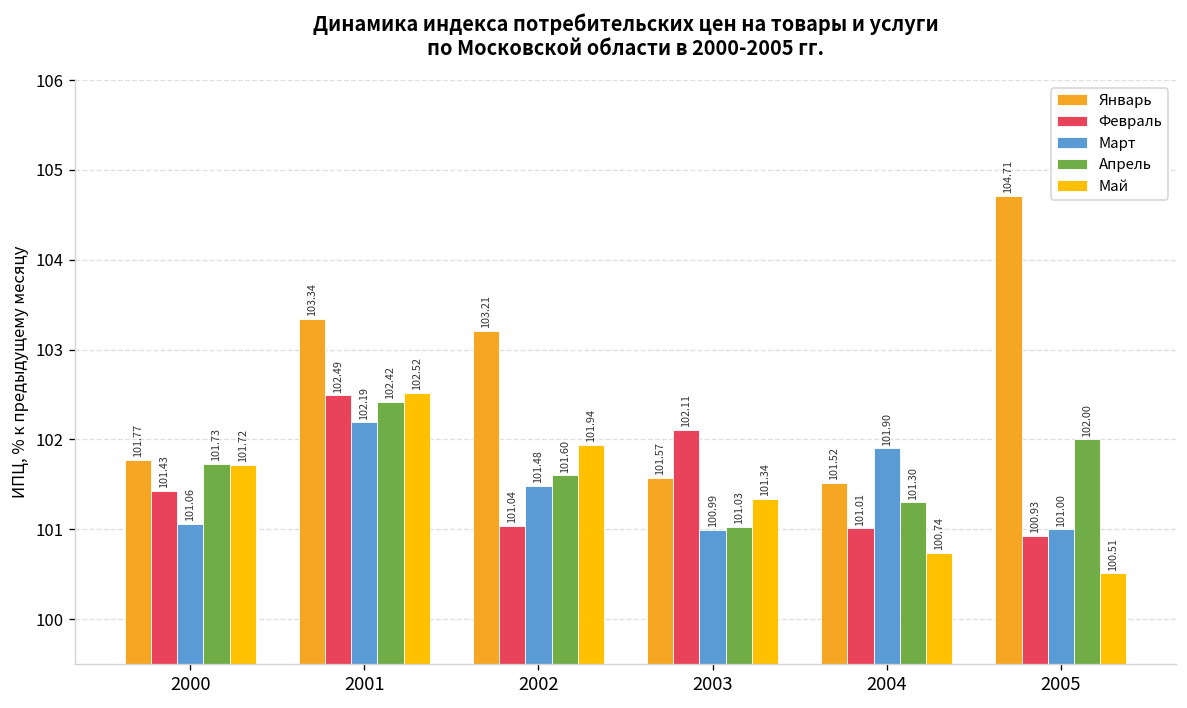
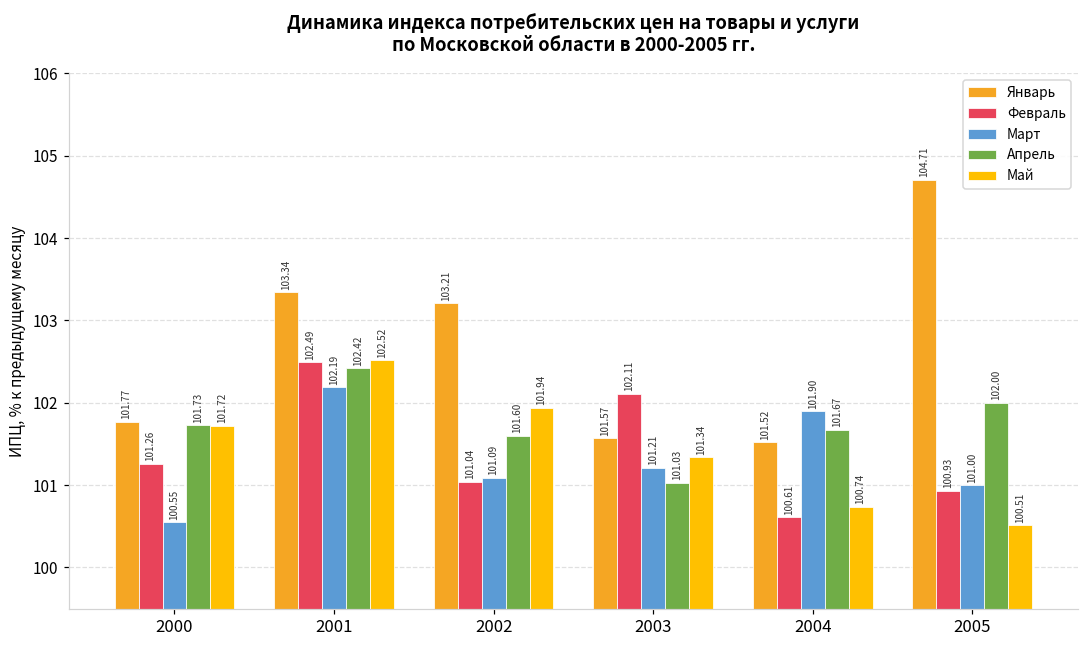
  {
    "Февраль": {
-     "2000": 101.43,
+     "2000": 101.26,
      "2001": 102.49,
      "2002": 101.04,
      "2003": 102.11,
-     "2004": 101.01,
+     "2004": 100.61,
      "2005": 100.93
    },
    "Март": {
-     "2000": 101.06,
+     "2000": 100.55,
      "2001": 102.19,
-     "2002": 101.48,
-     "2003": 100.99,
+     "2002": 101.09,
+     "2003": 101.21,
      "2004": 101.90,
      "2005": 101.00
    },
    "Апрель": {
      "2000": 101.73,
      "2001": 102.42,
      "2002": 101.60,
      "2003": 101.03,
-     "2004": 101.30,
+     "2004": 101.67,
      "2005": 102.00
    }
  }
